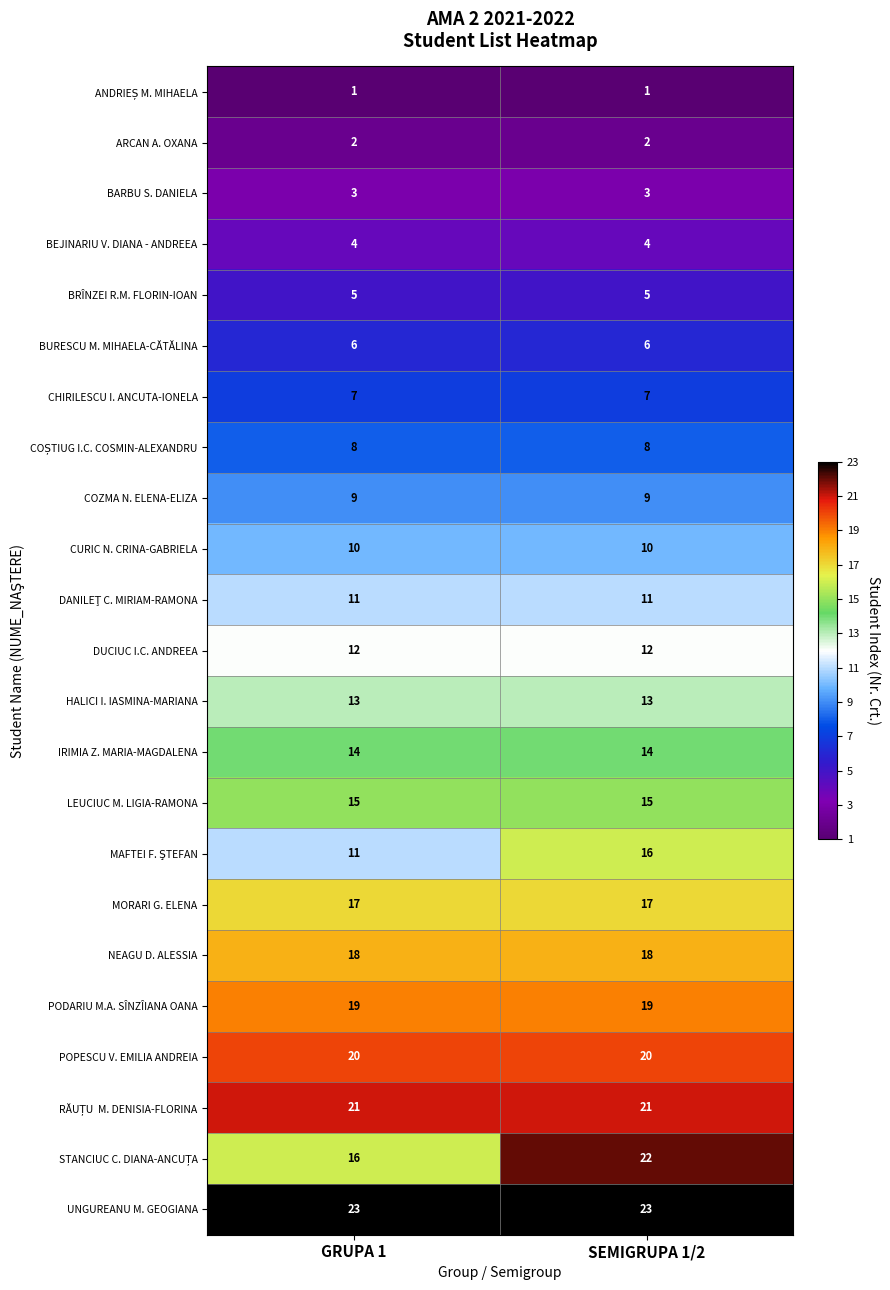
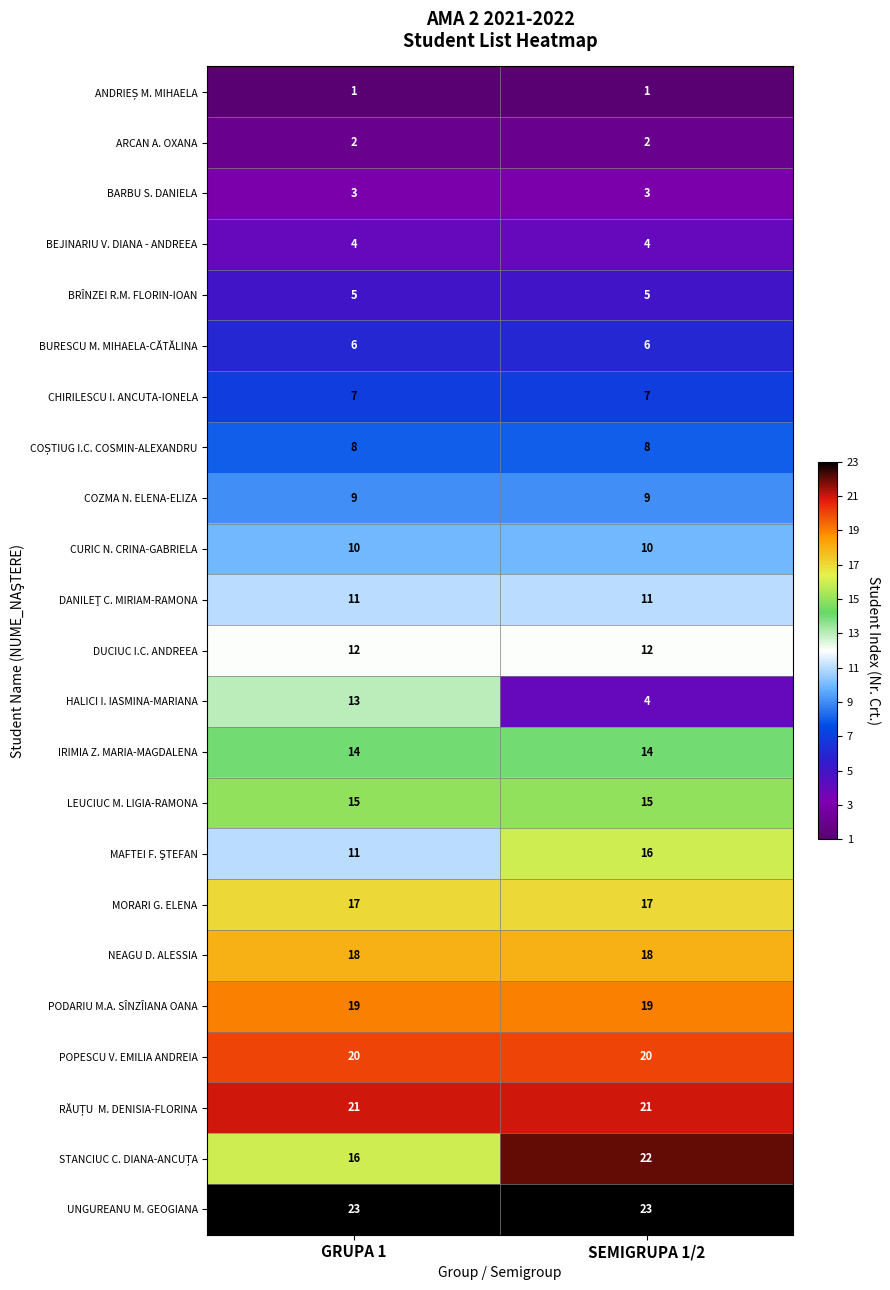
  {
    "ANDRIEȘ M. MIHAELA": {
      "GRUPA 1": 1,
      "SEMIGRUPA 1/2": 1
    },
    "ARCAN A. OXANA": {
      "GRUPA 1": 2,
      "SEMIGRUPA 1/2": 2
    },
    "BARBU S. DANIELA": {
      "GRUPA 1": 3,
      "SEMIGRUPA 1/2": 3
    },
    "BEJINARIU V. DIANA - ANDREEA": {
      "GRUPA 1": 4,
      "SEMIGRUPA 1/2": 4
    },
    "BRÎNZEI R.M. FLORIN-IOAN": {
      "GRUPA 1": 5,
      "SEMIGRUPA 1/2": 5
    },
    "BURESCU M. MIHAELA-CĂTĂLINA": {
      "GRUPA 1": 6,
      "SEMIGRUPA 1/2": 6
    },
    "CHIRILESCU I. ANCUTA-IONELA": {
      "GRUPA 1": 7,
      "SEMIGRUPA 1/2": 7
    },
    "COȘTIUG I.C. COSMIN-ALEXANDRU": {
      "GRUPA 1": 8,
      "SEMIGRUPA 1/2": 8
    },
    "COZMA N. ELENA-ELIZA": {
      "GRUPA 1": 9,
      "SEMIGRUPA 1/2": 9
    },
    "CURIC N. CRINA-GABRIELA": {
      "GRUPA 1": 10,
      "SEMIGRUPA 1/2": 10
    },
    "DANILEŢ C. MIRIAM-RAMONA": {
      "GRUPA 1": 11,
      "SEMIGRUPA 1/2": 11
    },
    "DUCIUC I.C. ANDREEA": {
      "GRUPA 1": 12,
      "SEMIGRUPA 1/2": 12
    },
    "HALICI I. IASMINA-MARIANA": {
      "GRUPA 1": 13,
-     "SEMIGRUPA 1/2": 13
+     "SEMIGRUPA 1/2": 4
    },
    "IRIMIA Z. MARIA-MAGDALENA": {
      "GRUPA 1": 14,
      "SEMIGRUPA 1/2": 14
    },
    "LEUCIUC M. LIGIA-RAMONA": {
      "GRUPA 1": 15,
      "SEMIGRUPA 1/2": 15
    },
    "MAFTEI F. ŞTEFAN": {
      "GRUPA 1": 11,
      "SEMIGRUPA 1/2": 16
    },
    "MORARI G. ELENA": {
      "GRUPA 1": 17,
      "SEMIGRUPA 1/2": 17
    },
    "NEAGU D. ALESSIA": {
      "GRUPA 1": 18,
      "SEMIGRUPA 1/2": 18
    },
    "PODARIU M.A. SÎNZÎIANA OANA": {
      "GRUPA 1": 19,
      "SEMIGRUPA 1/2": 19
    },
    "POPESCU V. EMILIA ANDREIA": {
      "GRUPA 1": 20,
      "SEMIGRUPA 1/2": 20
    },
    "RĂUȚU M. DENISIA-FLORINA": {
      "GRUPA 1": 21,
      "SEMIGRUPA 1/2": 21
    },
    "STANCIUC C. DIANA-ANCUȚA": {
      "GRUPA 1": 16,
      "SEMIGRUPA 1/2": 22
    },
    "UNGUREANU M. GEOGIANA": {
      "GRUPA 1": 23,
      "SEMIGRUPA 1/2": 23
    }
  }
